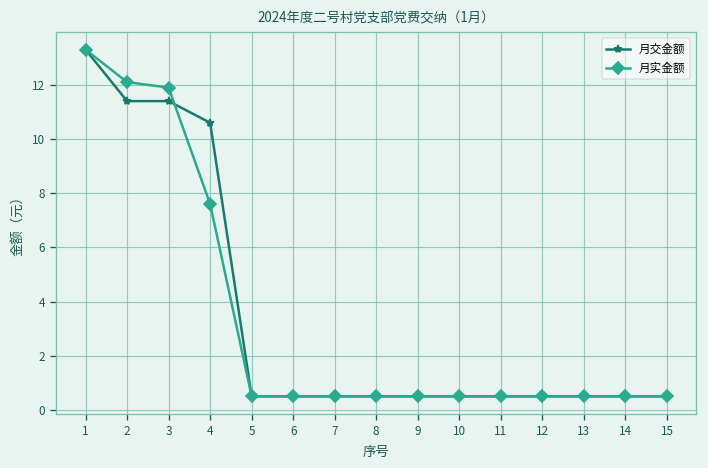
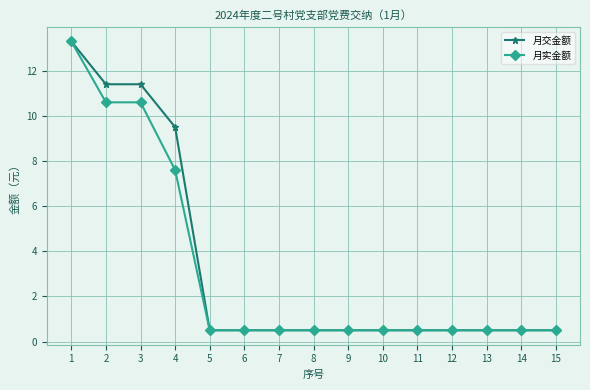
  {
    "月交金额": {
      "2": 11.4,
      "3": 11.4,
-     "4": 10.6
+     "4": 9.5
    },
    "月实金额": {
-     "2": 12.1,
-     "3": 11.9,
+     "2": 10.6,
+     "3": 10.6,
      "4": 7.6
    }
  }
